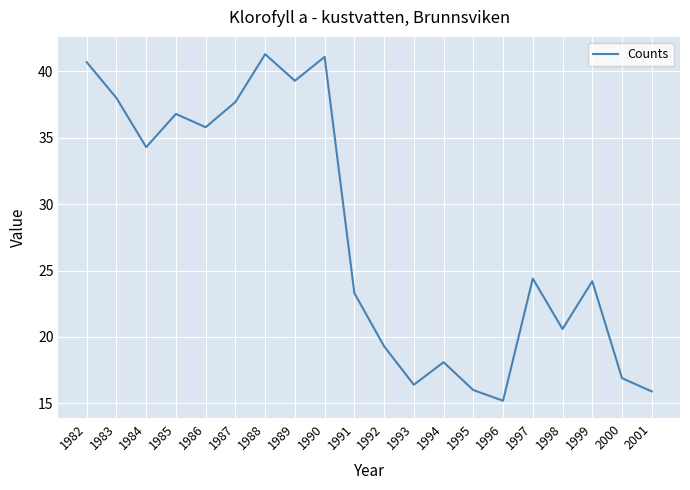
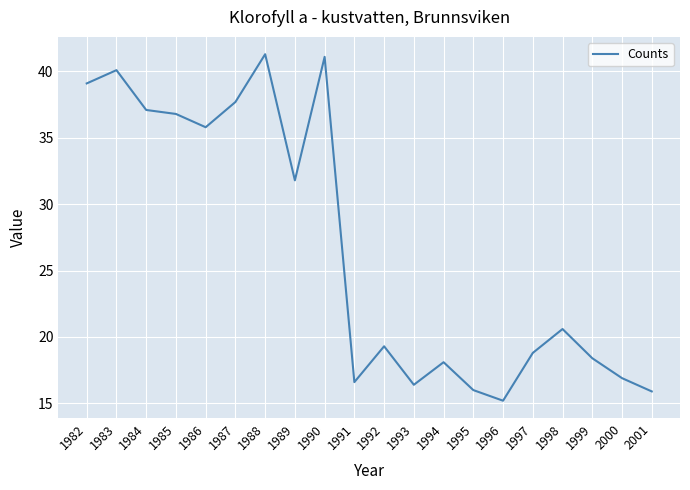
  {
-   "1982": 40.7,
-   "1983": 38.0,
-   "1984": 34.3,
+   "1982": 39.1,
+   "1983": 40.1,
+   "1984": 37.1,
    "1985": 36.8,
    "1986": 35.8,
    "1987": 37.7,
    "1988": 41.3,
-   "1989": 39.3,
+   "1989": 31.8,
    "1990": 41.1,
-   "1991": 23.3,
+   "1991": 16.6,
    "1992": 19.3,
    "1993": 16.4,
    "1994": 18.1,
    "1995": 16.0,
    "1996": 15.2,
-   "1997": 24.4,
+   "1997": 18.8,
    "1998": 20.6,
-   "1999": 24.2,
+   "1999": 18.4,
    "2000": 16.9,
    "2001": 15.9
  }
